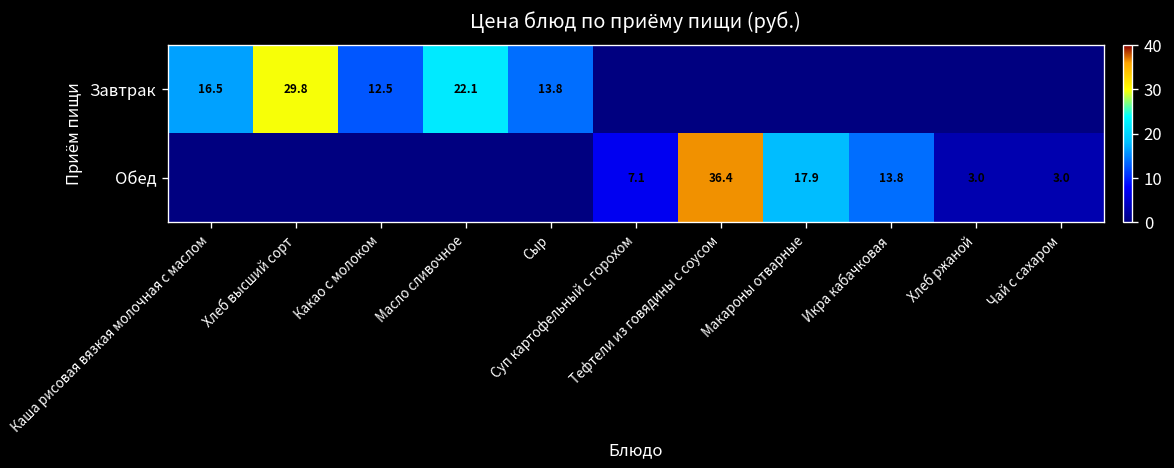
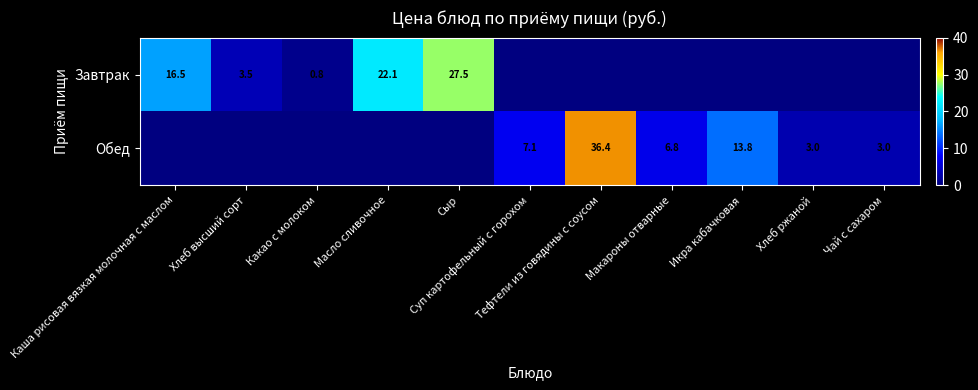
  {
    "Завтрак": {
      "Каша рисовая вязкая молочная с маслом": 16.5,
-     "Хлеб высший сорт": 29.8,
-     "Какао с молоком": 12.5,
+     "Хлеб высший сорт": 3.5,
+     "Какао с молоком": 0.8,
      "Масло сливочное": 22.1,
-     "Сыр": 13.8
+     "Сыр": 27.5
    },
    "Обед": {
      "Суп картофельный с горохом": 7.1,
      "Тефтели из говядины с соусом": 36.4,
-     "Макароны отварные": 17.9,
+     "Макароны отварные": 6.8,
      "Икра кабачковая": 13.8,
      "Хлеб ржаной": 3.0,
      "Чай с сахаром": 3.0
    }
  }
